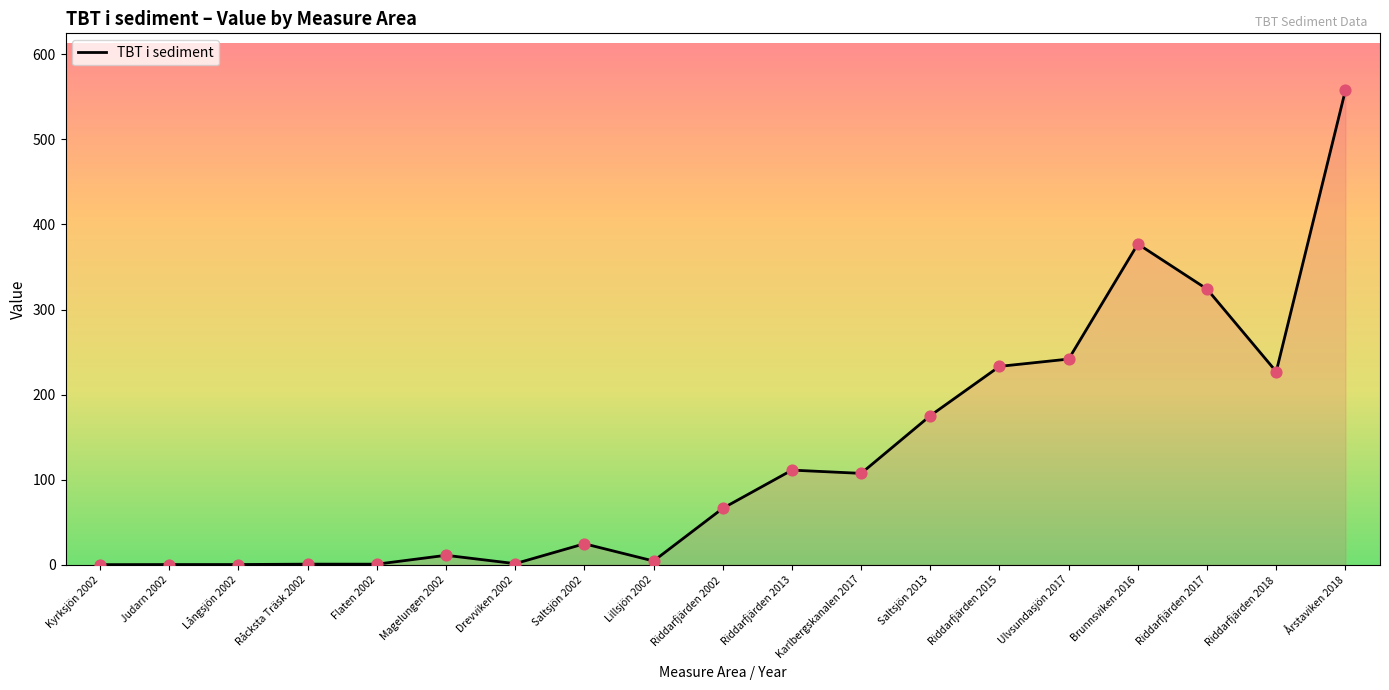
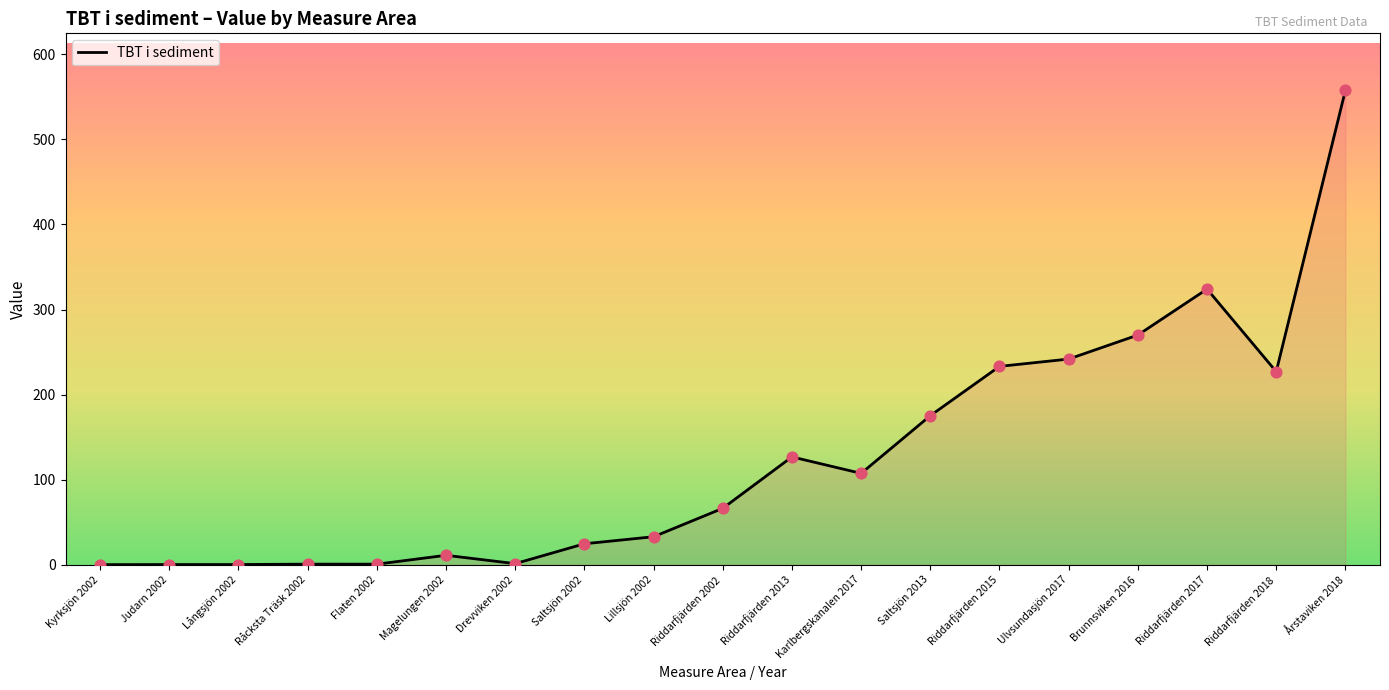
  {
    "Kyrksjön 2002": 0,
    "Judarn 2002": 0,
    "Långsjön 2002": 0,
    "Råcksta Träsk 2002": 0,
    "Flaten 2002": 0,
    "Magelungen 2002": 10,
    "Drevviken 2002": 0,
    "Saltsjön 2002": 20,
-   "Lillsjön 2002": 0,
+   "Lillsjön 2002": 30,
    "Riddarfjärden 2002": 70,
-   "Riddarfjärden 2013": 110,
+   "Riddarfjärden 2013": 130,
    "Karlbergskanalen 2017": 110,
    "Saltsjön 2013": 180,
    "Riddarfjärden 2015": 230,
    "Ulvsundasjön 2017": 240,
-   "Brunnsviken 2016": 380,
+   "Brunnsviken 2016": 270,
    "Riddarfjärden 2017": 320,
    "Riddarfjärden 2018": 230,
    "Årstaviken 2018": 560
  }
